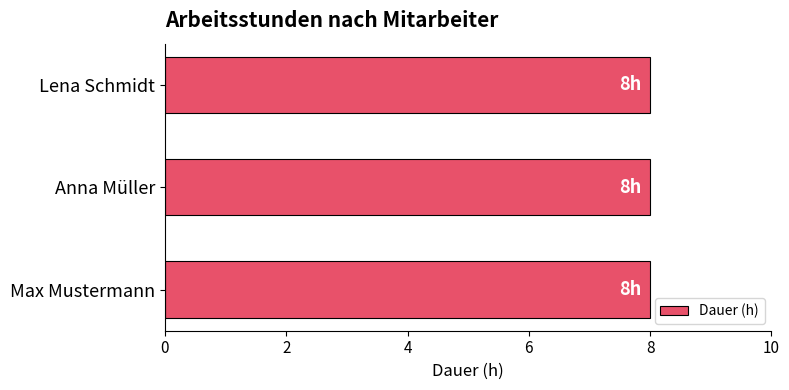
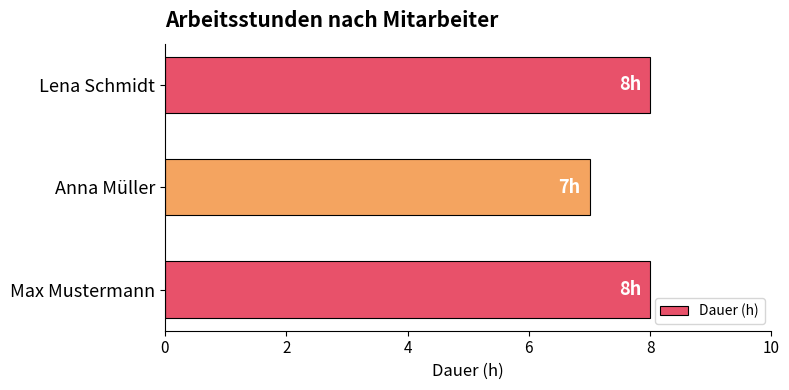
  {
    "Lena Schmidt": "8h",
-   "Anna Müller": "8h",
+   "Anna Müller": "7h",
    "Max Mustermann": "8h"
  }
